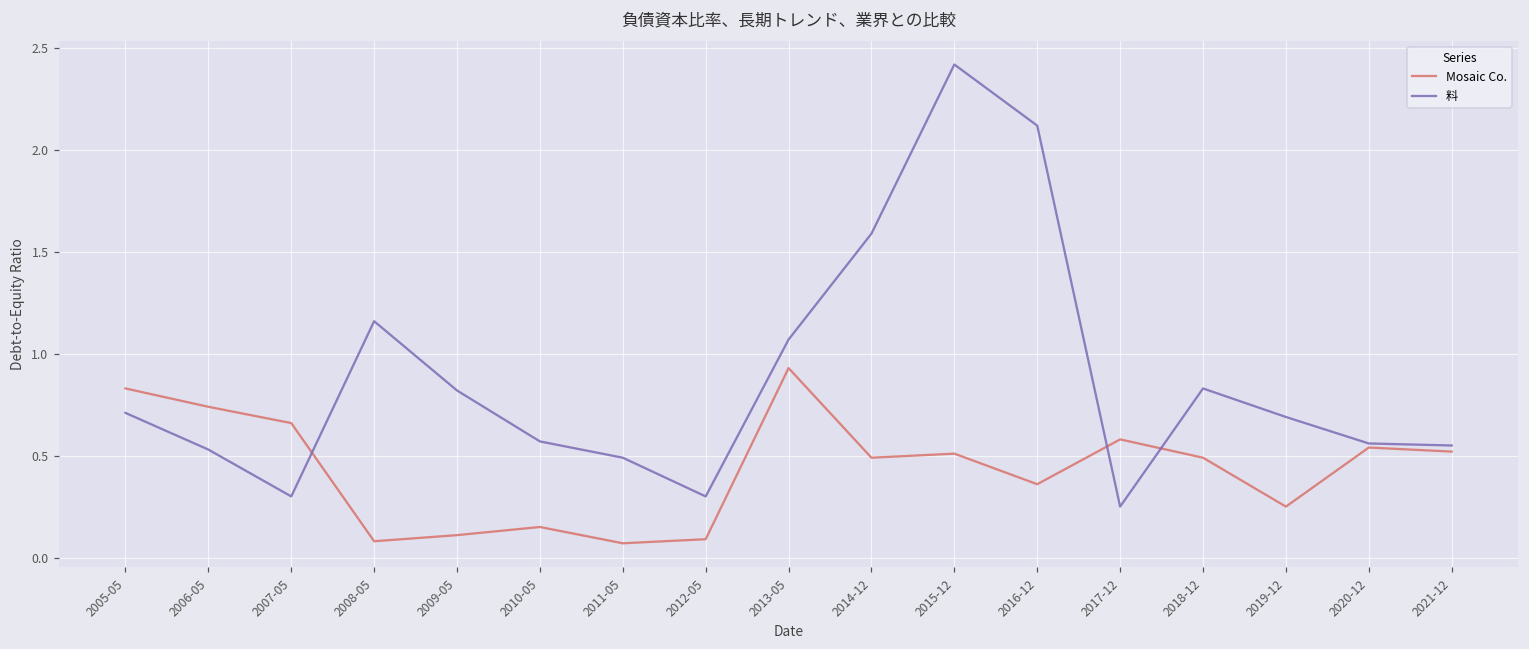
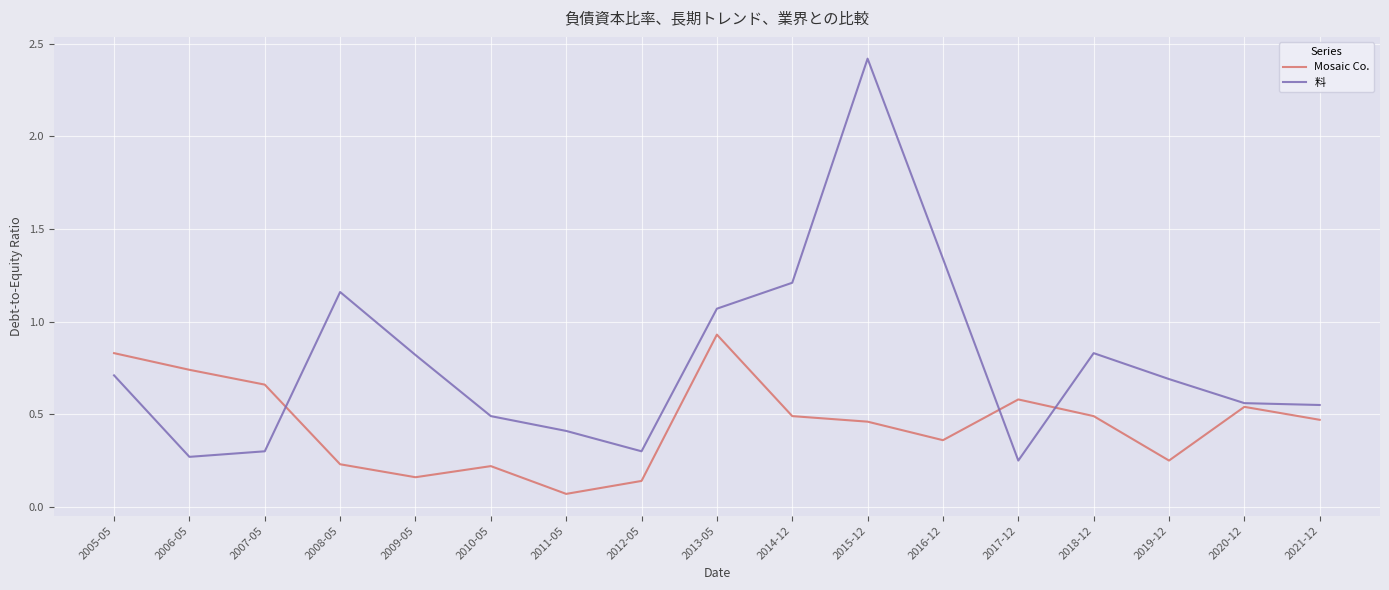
  {
    "Mosaic Co.": {
      "2005-05": 0.83,
      "2006-05": 0.74,
      "2007-05": 0.66,
-     "2008-05": 0.08,
-     "2009-05": 0.11,
-     "2010-05": 0.15,
+     "2008-05": 0.23,
+     "2009-05": 0.16,
+     "2010-05": 0.22,
      "2011-05": 0.07,
-     "2012-05": 0.09,
+     "2012-05": 0.14,
      "2013-05": 0.93,
      "2014-12": 0.49,
-     "2015-12": 0.51,
+     "2015-12": 0.46,
      "2016-12": 0.36,
      "2017-12": 0.58,
      "2018-12": 0.49,
      "2019-12": 0.25,
      "2020-12": 0.54,
-     "2021-12": 0.52
+     "2021-12": 0.47
    },
    "料": {
      "2005-05": 0.71,
-     "2006-05": 0.53,
+     "2006-05": 0.27,
      "2007-05": 0.30,
      "2008-05": 1.16,
      "2009-05": 0.82,
-     "2010-05": 0.57,
-     "2011-05": 0.49,
+     "2010-05": 0.49,
+     "2011-05": 0.41,
      "2012-05": 0.30,
      "2013-05": 1.07,
-     "2014-12": 1.59,
+     "2014-12": 1.21,
      "2015-12": 2.42,
-     "2016-12": 2.12,
+     "2016-12": 1.34,
      "2017-12": 0.25,
      "2018-12": 0.83,
      "2019-12": 0.69,
      "2020-12": 0.56,
      "2021-12": 0.55
    }
  }
